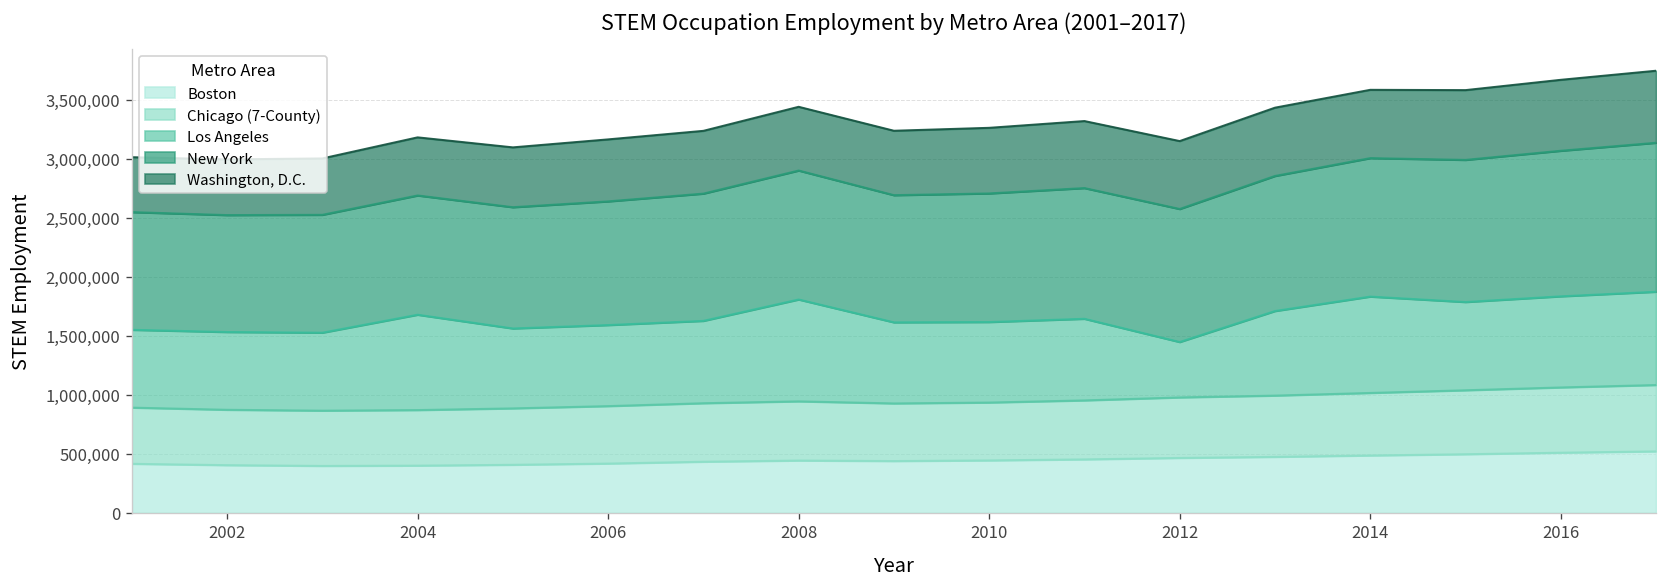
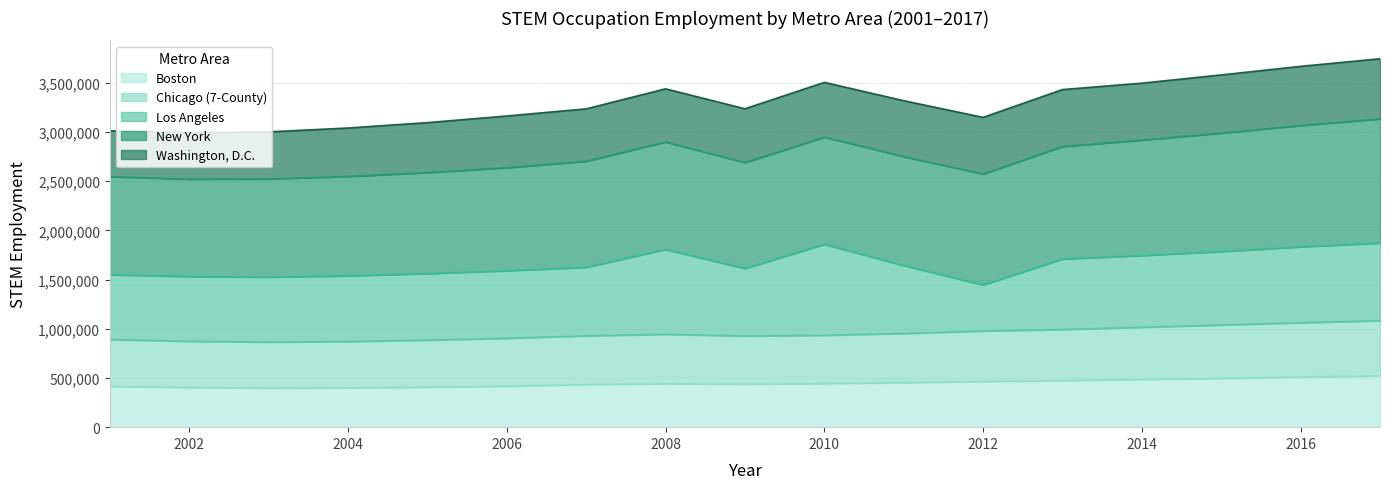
  {
    "Los Angeles": {
      "2002": "700,000",
-     "2004": "800,000",
+     "2004": "700,000",
      "2006": "700,000",
      "2008": "900,000",
-     "2010": "700,000",
+     "2010": "900,000",
      "2012": "500,000",
-     "2014": "800,000",
+     "2014": "700,000",
      "2016": "800,000"
    }
  }
